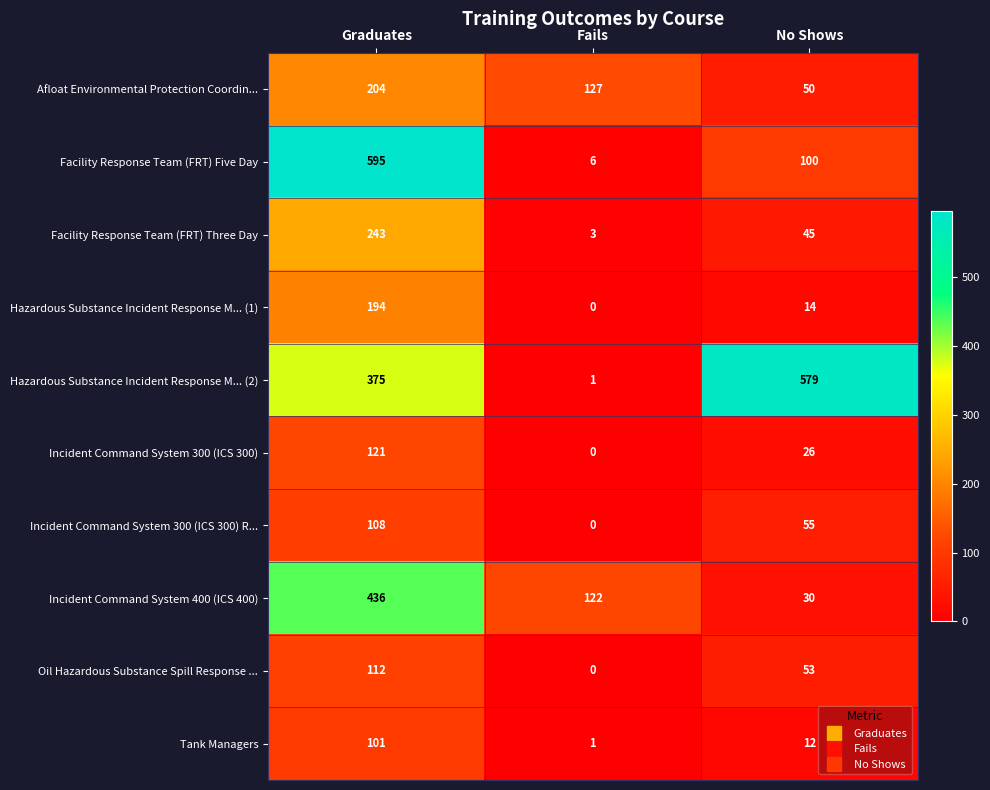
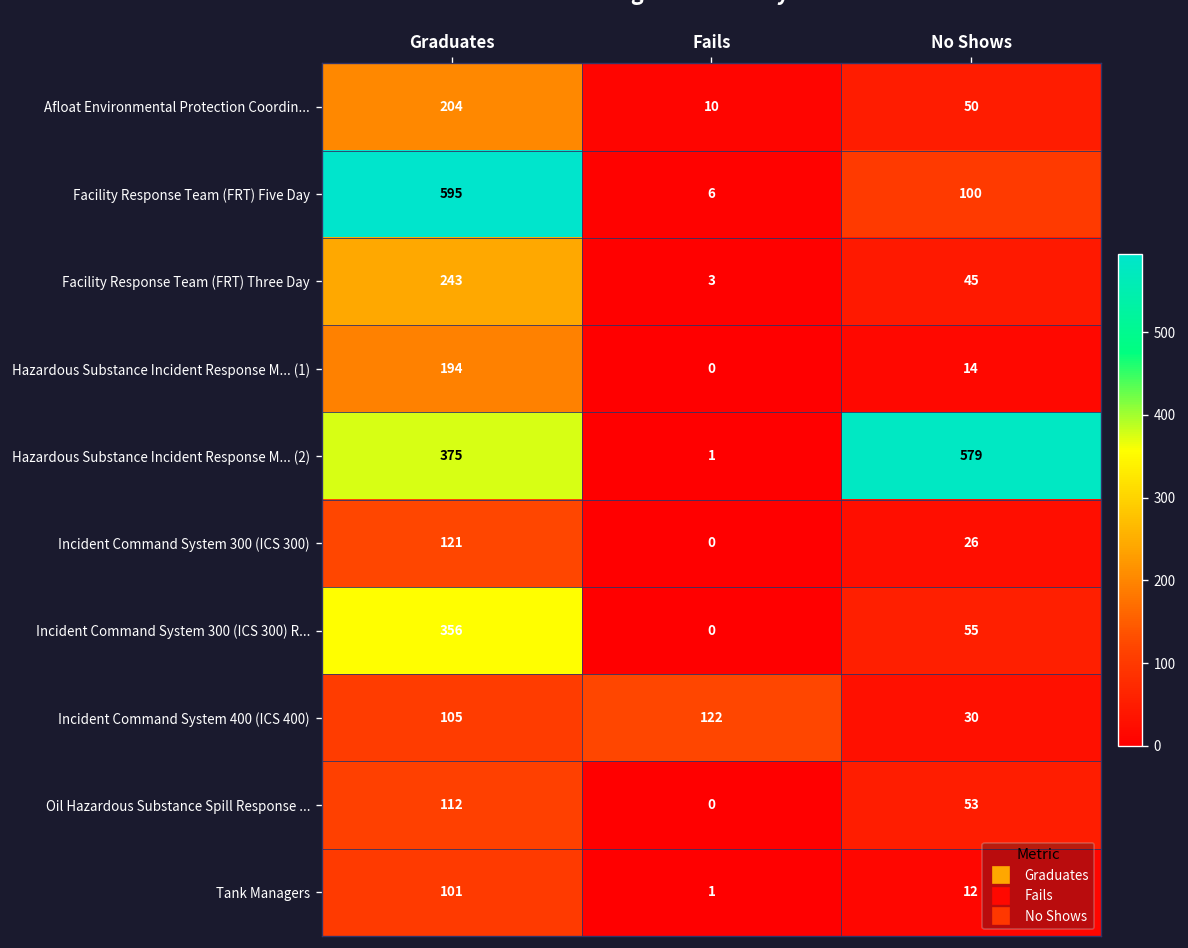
  {
    "Afloat Environmental Protection Coordin...": {
      "Graduates": 204,
-     "Fails": 127,
+     "Fails": 10,
      "No Shows": 50
    },
    "Facility Response Team (FRT) Five Day": {
      "Graduates": 595,
      "Fails": 6,
      "No Shows": 100
    },
    "Facility Response Team (FRT) Three Day": {
      "Graduates": 243,
      "Fails": 3,
      "No Shows": 45
    },
    "Hazardous Substance Incident Response M... (1)": {
      "Graduates": 194,
      "Fails": 0,
      "No Shows": 14
    },
    "Hazardous Substance Incident Response M... (2)": {
      "Graduates": 375,
      "Fails": 1,
      "No Shows": 579
    },
    "Incident Command System 300 (ICS 300)": {
      "Graduates": 121,
      "Fails": 0,
      "No Shows": 26
    },
    "Incident Command System 300 (ICS 300) R...": {
-     "Graduates": 108,
+     "Graduates": 356,
      "Fails": 0,
      "No Shows": 55
    },
    "Incident Command System 400 (ICS 400)": {
-     "Graduates": 436,
+     "Graduates": 105,
      "Fails": 122,
      "No Shows": 30
    },
    "Oil Hazardous Substance Spill Response ...": {
      "Graduates": 112,
      "Fails": 0,
      "No Shows": 53
    },
    "Tank Managers": {
      "Graduates": 101,
      "Fails": 1,
      "No Shows": 12
    }
  }
